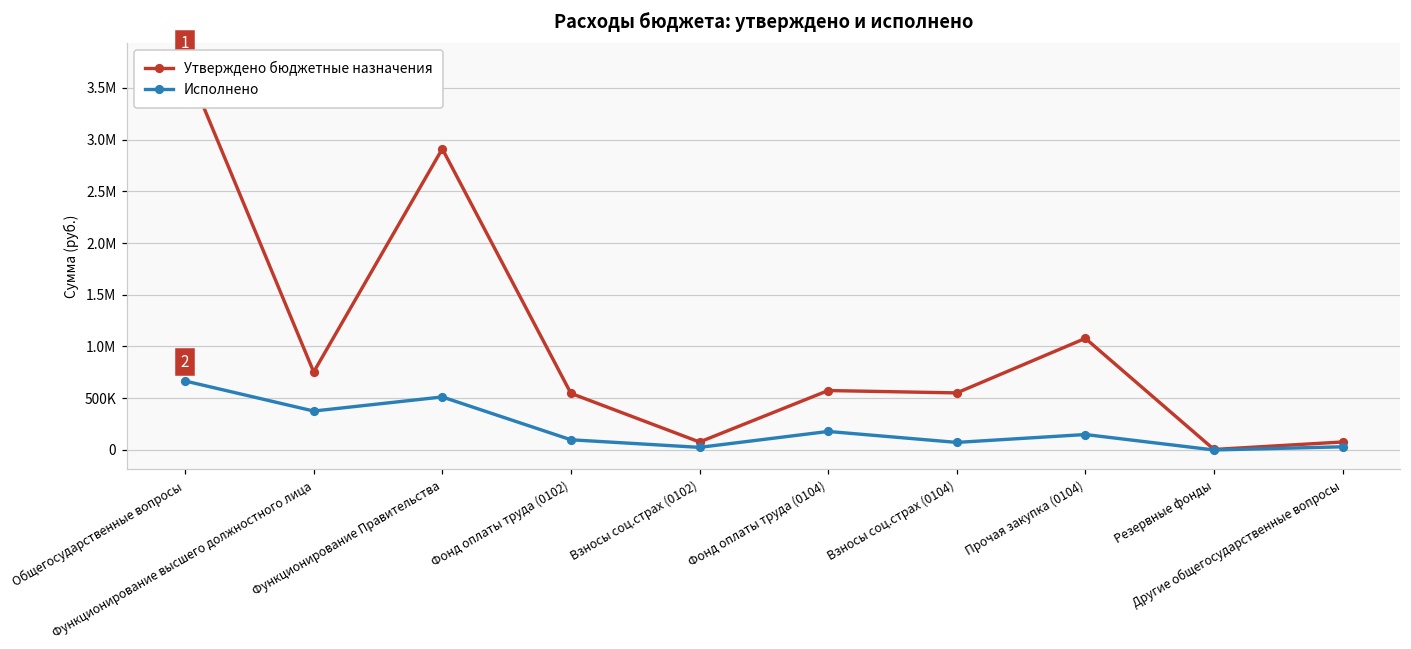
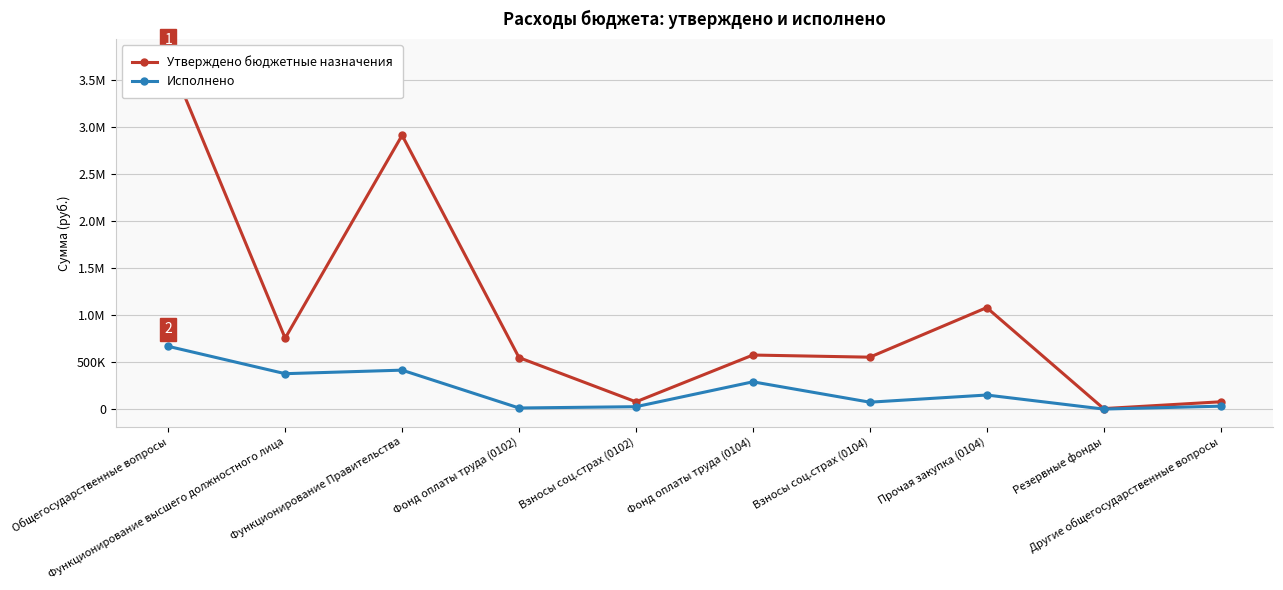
  {
    "Утверждено бюджетные назначения": {
      "Функционирование высшего должностного лица": 800000,
      "Функционирование Правительства": 2900000,
      "Фонд оплаты труда (0102)": 500000,
      "Взносы соц.страх (0102)": 100000,
      "Фонд оплаты труда (0104)": 600000,
      "Взносы соц.страх (0104)": 600000,
      "Прочая закупка (0104)": 1100000,
      "Другие общегосударственные вопросы": 100000
    },
    "Исполнено": {
      "Функционирование высшего должностного лица": 400000,
-     "Функционирование Правительства": 500000,
-     "Фонд оплаты труда (0102)": 100000,
+     "Функционирование Правительства": 400000,
+     "Фонд оплаты труда (0102)": 0,
      "Взносы соц.страх (0102)": 0,
-     "Фонд оплаты труда (0104)": 200000,
+     "Фонд оплаты труда (0104)": 300000,
      "Взносы соц.страх (0104)": 100000,
      "Прочая закупка (0104)": 100000,
      "Другие общегосударственные вопросы": 0
    }
  }
